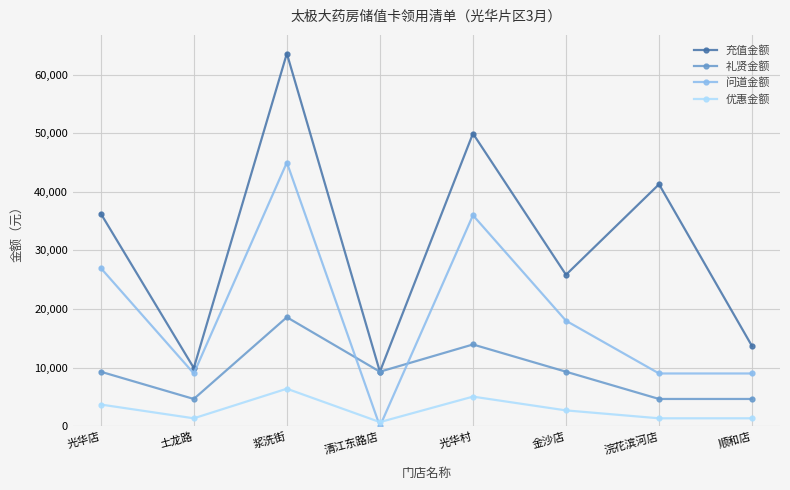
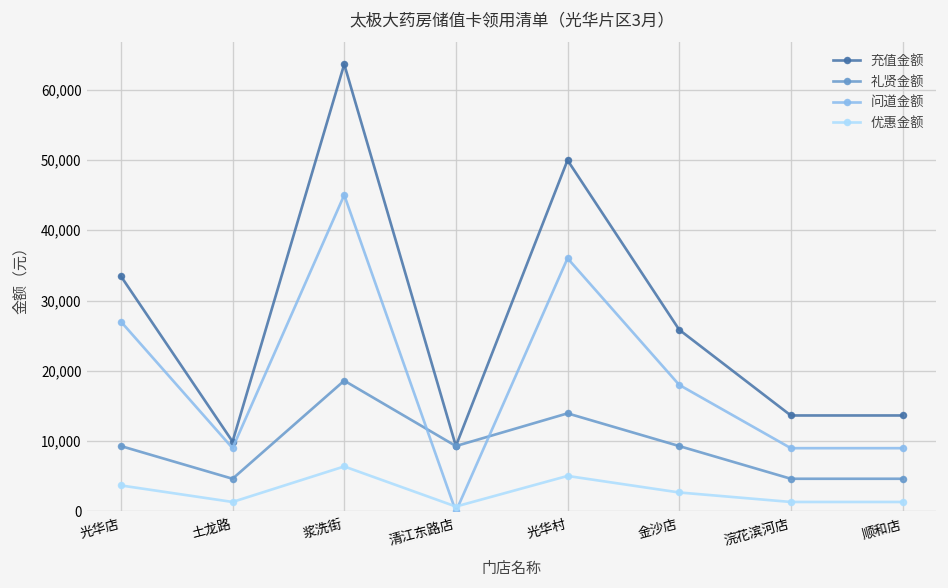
  {
    "充值金额": {
-     "光华店": "36,000",
+     "光华店": "33,000",
      "土龙路": "10,000",
      "浆洗街": "64,000",
      "光华村": "50,000",
      "金沙店": "26,000",
-     "浣花滨河店": "41,000",
+     "浣花滨河店": "14,000",
      "顺和店": "14,000"
    }
  }
